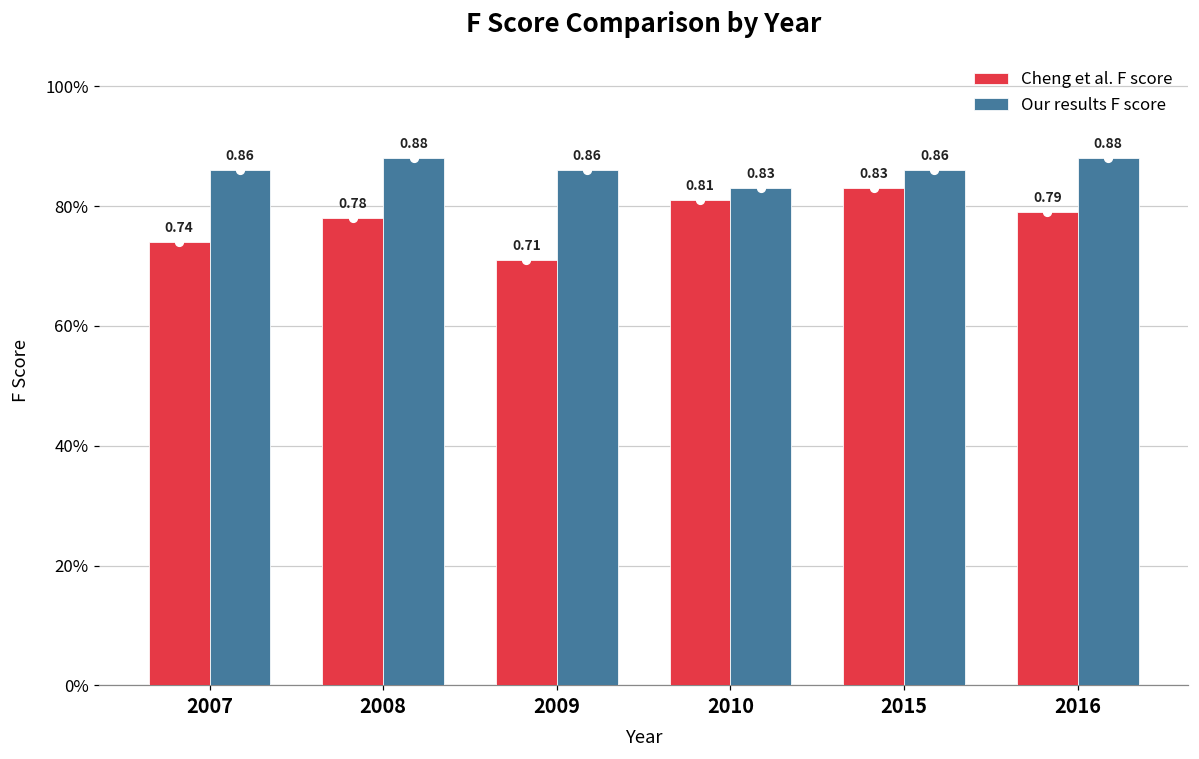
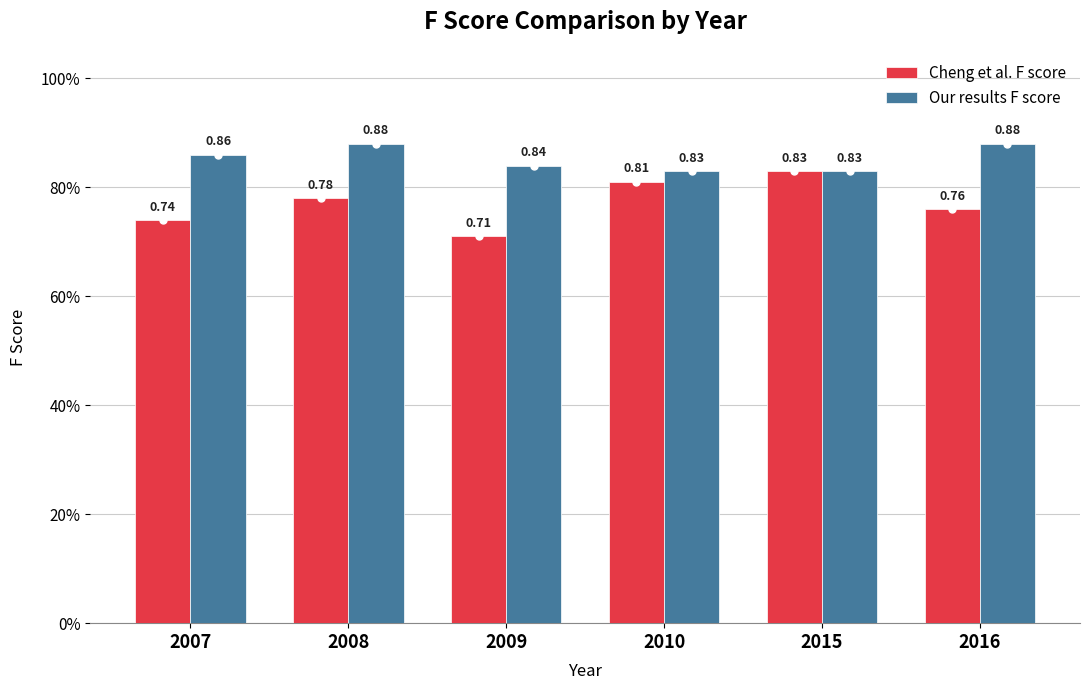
  {
    "Cheng et al. F score": {
      "2007": 0.74,
      "2008": 0.78,
      "2009": 0.71,
      "2010": 0.81,
      "2015": 0.83,
-     "2016": 0.79
+     "2016": 0.76
    },
    "Our results F score": {
      "2007": 0.86,
      "2008": 0.88,
-     "2009": 0.86,
+     "2009": 0.84,
      "2010": 0.83,
-     "2015": 0.86,
+     "2015": 0.83,
      "2016": 0.88
    }
  }
